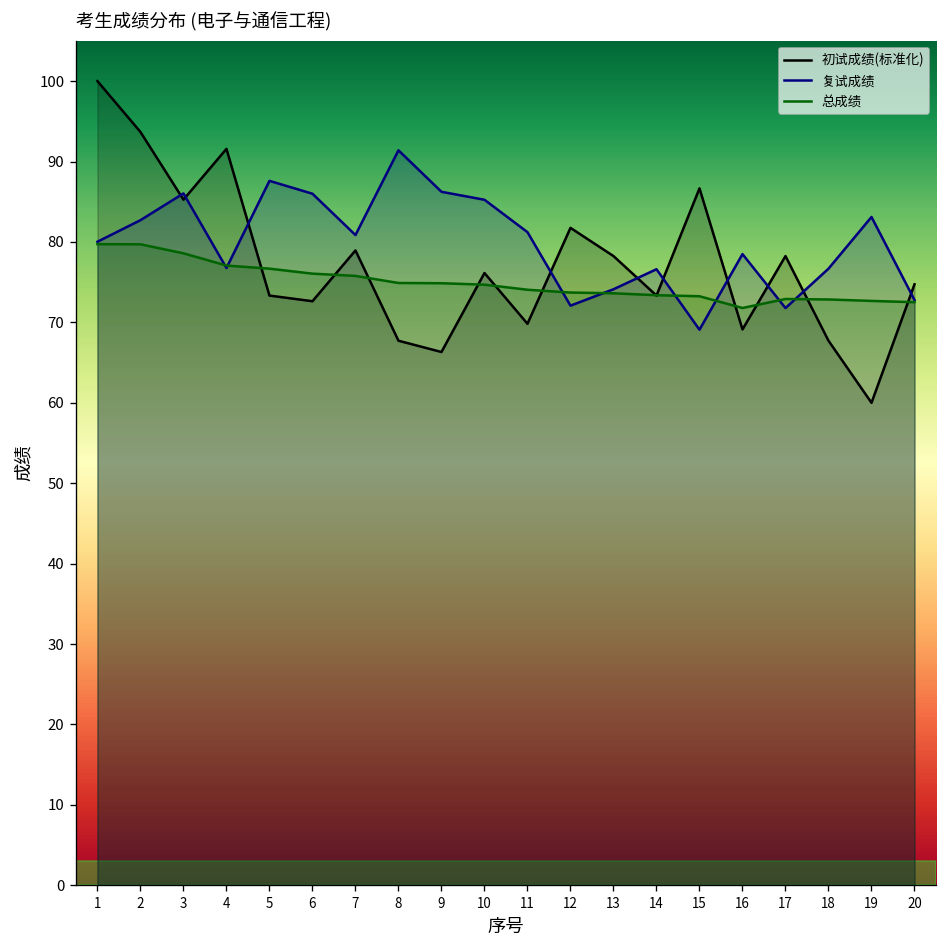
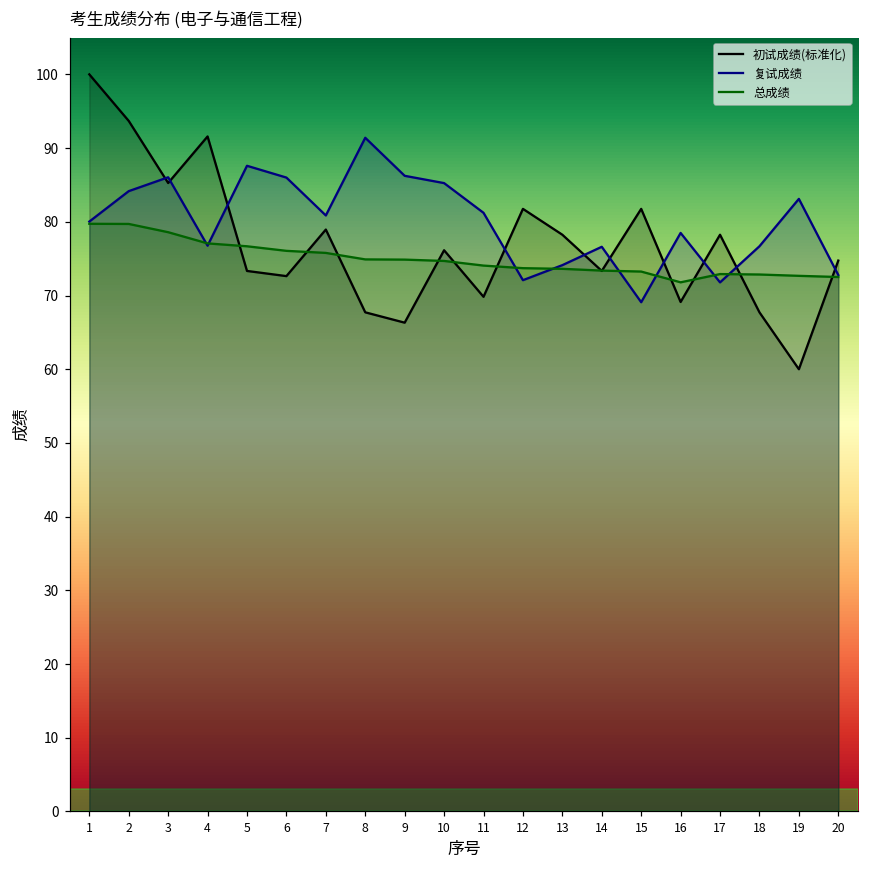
  {
    "初试成绩(标准化)": {
      "1": 100,
      "2": 94,
      "3": 85,
      "4": 92,
      "5": 73,
      "6": 73,
      "7": 79,
      "8": 68,
      "9": 66,
      "10": 76,
      "11": 70,
      "12": 82,
      "13": 78,
-     "15": 87,
+     "15": 82,
      "16": 69,
      "17": 78,
      "18": 68,
      "19": 60,
      "20": 75
    },
    "复试成绩": {
-     "2": 83,
+     "2": 84,
      "3": 86,
      "5": 88,
      "6": 86,
      "7": 81,
      "8": 91,
      "9": 86,
      "10": 85,
      "11": 81,
      "12": 72,
      "13": 74,
      "14": 77,
      "15": 69,
      "16": 78,
      "17": 72,
      "18": 77,
      "19": 83
    },
    "总成绩": {
      "2": 80,
      "3": 79,
      "5": 77,
      "6": 76,
      "7": 76,
      "8": 75,
      "9": 75,
      "10": 75,
      "11": 74,
      "12": 74,
      "13": 74,
      "15": 73,
      "16": 72,
      "17": 73,
      "18": 73,
      "19": 73
    }
  }
